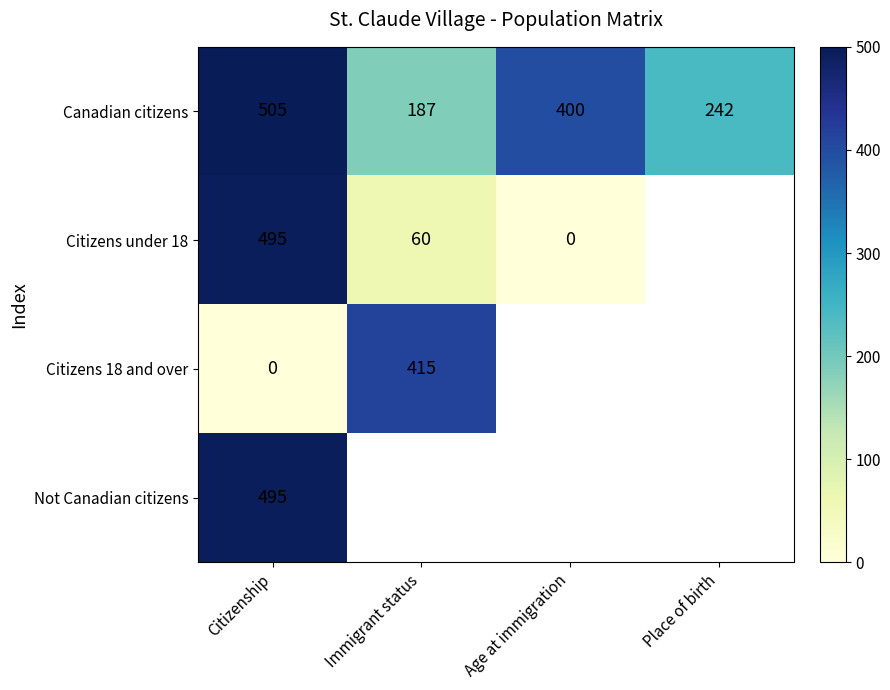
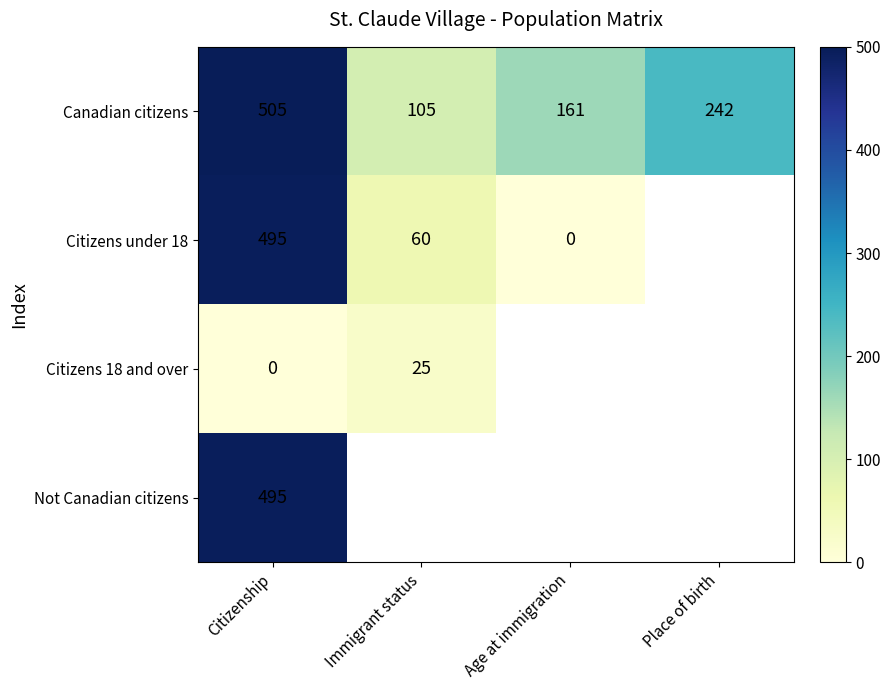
  {
    "Canadian citizens": {
      "Citizenship": 505,
-     "Immigrant status": 187,
-     "Age at immigration": 400,
+     "Immigrant status": 105,
+     "Age at immigration": 161,
      "Place of birth": 242
    },
    "Citizens under 18": {
      "Citizenship": 495,
      "Immigrant status": 60,
      "Age at immigration": 0
    },
    "Citizens 18 and over": {
      "Citizenship": 0,
-     "Immigrant status": 415
+     "Immigrant status": 25
    },
    "Not Canadian citizens": {
      "Citizenship": 495
    }
  }
